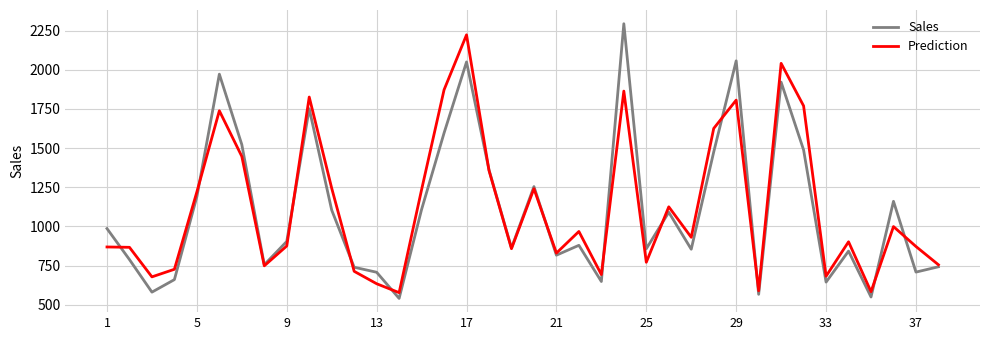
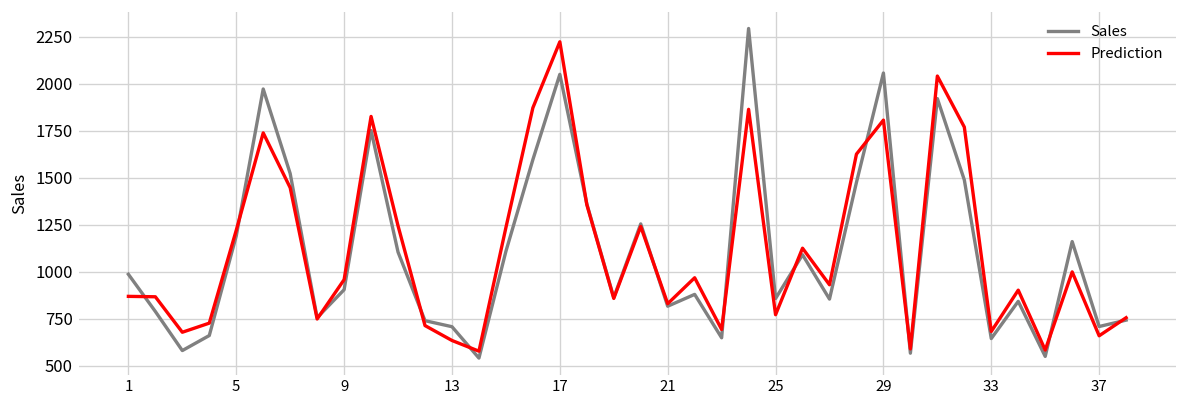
  {
    "Sales": {
      "1": 990,
      "5": 1190,
      "9": 900,
      "13": 710,
      "17": 2050,
      "25": 860,
      "29": 2060,
      "33": 640,
      "37": 710
    },
    "Prediction": {
      "1": 870,
      "5": 1220,
-     "9": 870,
+     "9": 960,
      "13": 630,
      "17": 2220,
      "25": 770,
      "29": 1810,
      "33": 680,
-     "37": 870
+     "37": 660
    }
  }
